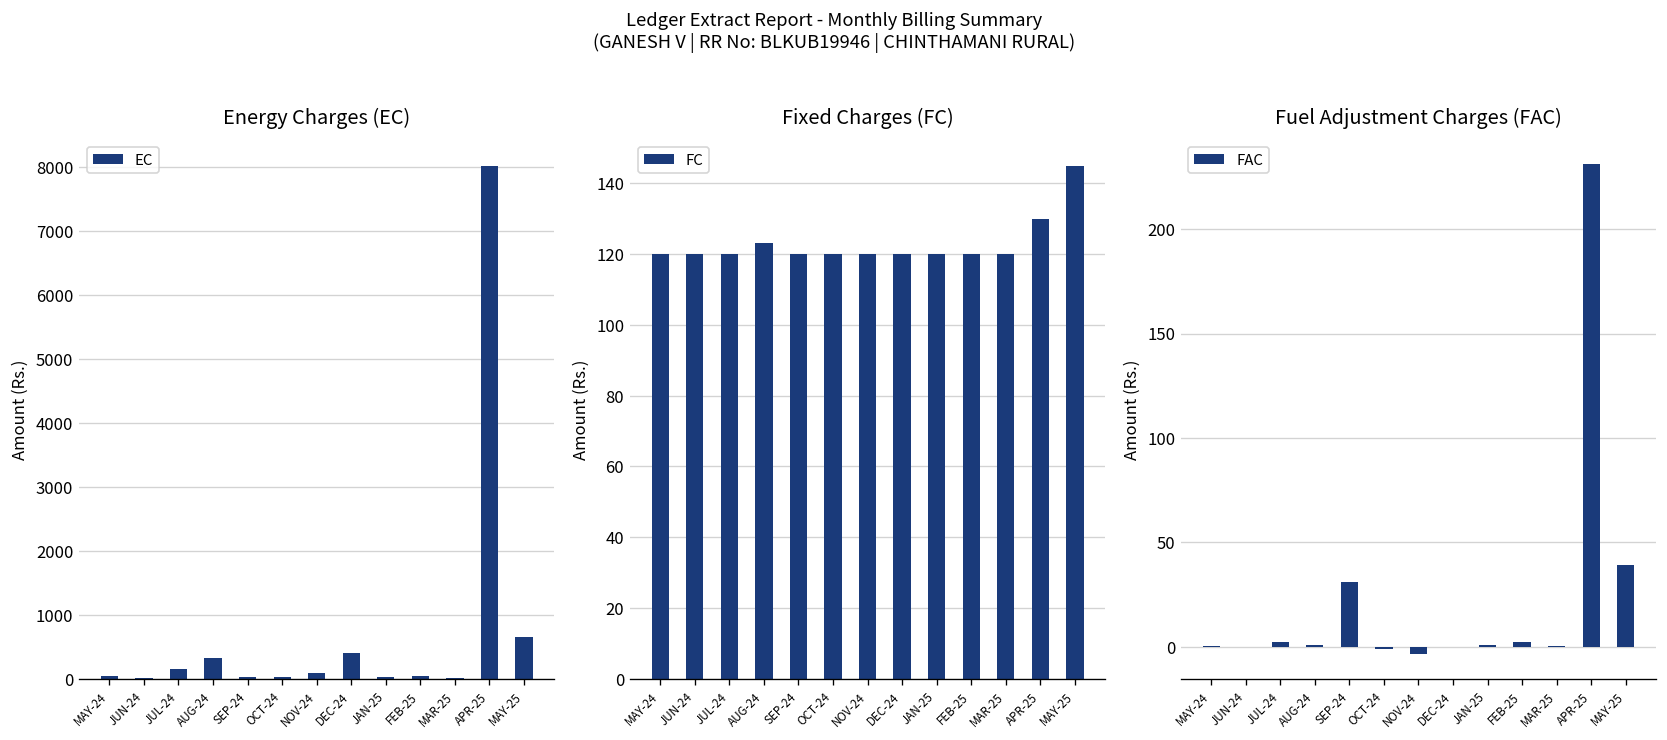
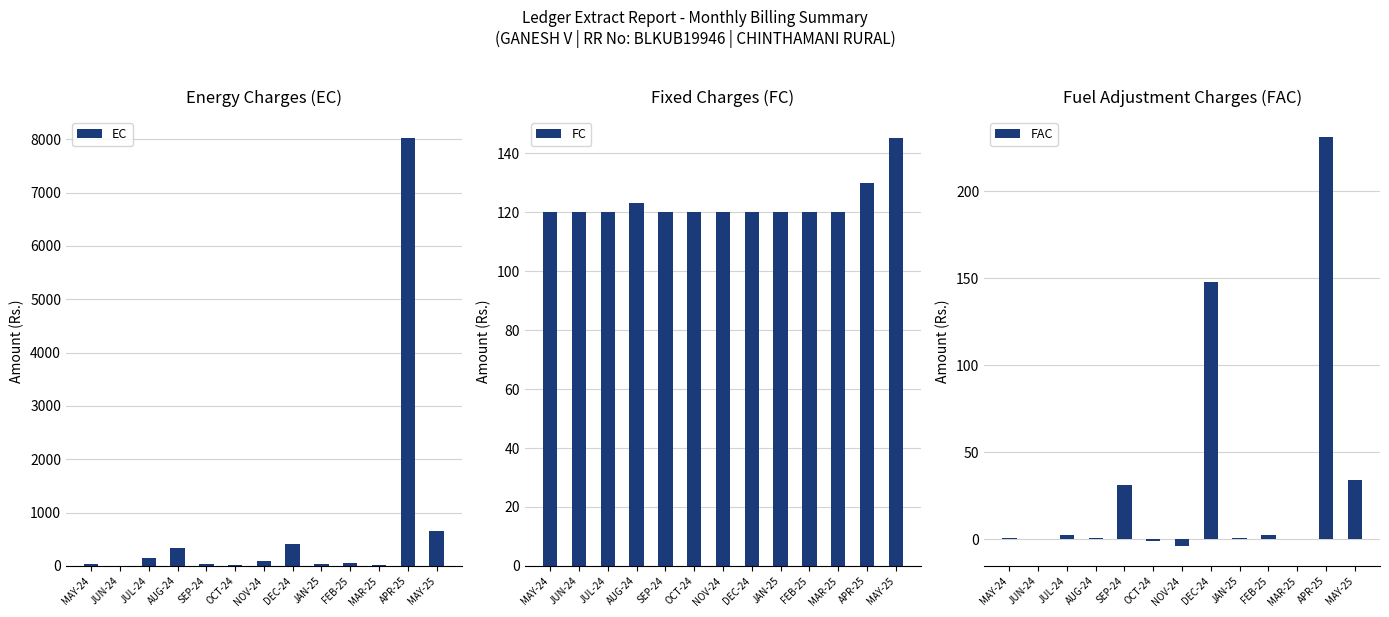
  {
    "Energy Charges (EC)": {
      "JUL-24": 200,
      "AUG-24": 300,
      "NOV-24": 100,
      "DEC-24": 400,
      "FEB-25": 0,
      "APR-25": 8000,
      "MAY-25": 700
    },
    "Fixed Charges (FC)": {
      "MAY-24": 120,
      "JUN-24": 120,
      "JUL-24": 120,
      "AUG-24": 123,
      "SEP-24": 120,
      "OCT-24": 120,
      "NOV-24": 120,
      "DEC-24": 120,
      "JAN-25": 120,
      "FEB-25": 120,
      "MAR-25": 120,
      "APR-25": 130,
      "MAY-25": 145
    },
    "Fuel Adjustment Charges (FAC)": {
      "JUL-24": 2,
      "SEP-24": 31,
      "NOV-24": -4,
-     "DEC-24": 0,
+     "DEC-24": 148,
      "FEB-25": 2,
      "APR-25": 231,
-     "MAY-25": 39
+     "MAY-25": 34
    }
  }
